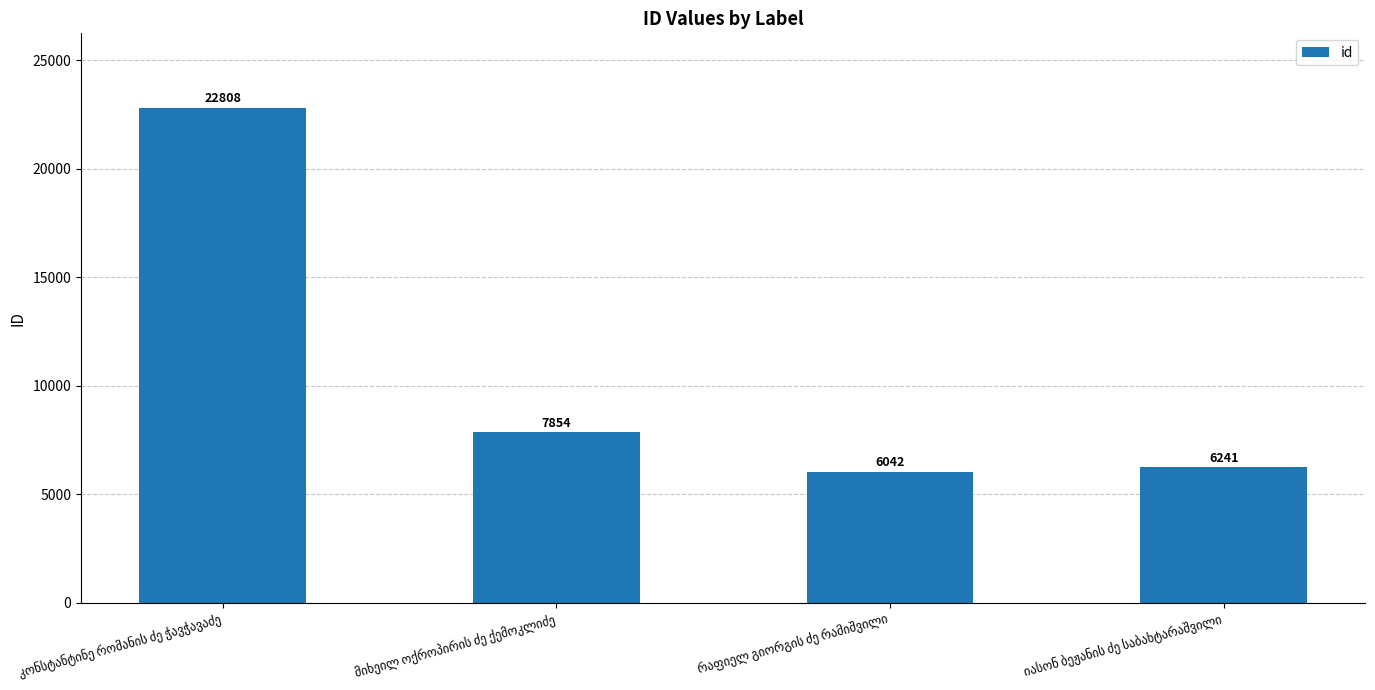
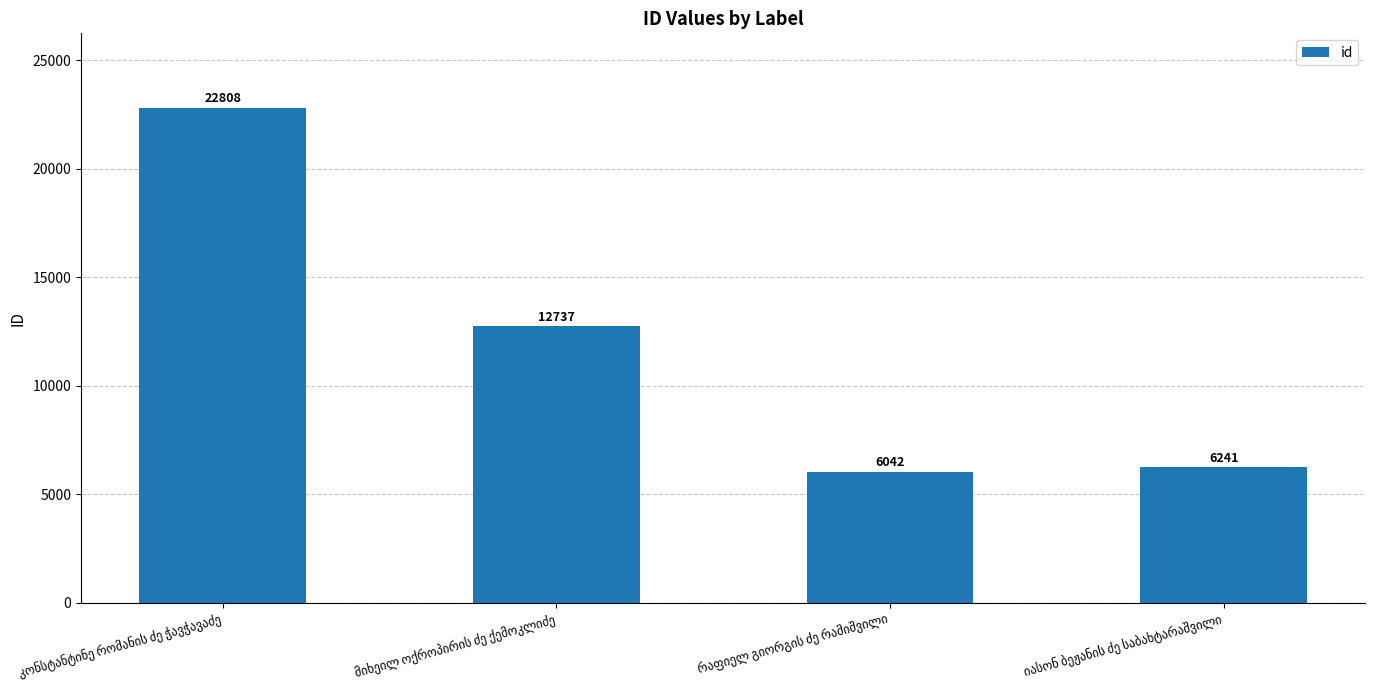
  {
    "კონსტანტინე რომანის ძე ჭავჭავაძე": 22808,
-   "მიხეილ ოქროპირის ძე ქემოკლიძე": 7854,
+   "მიხეილ ოქროპირის ძე ქემოკლიძე": 12737,
    "რაფიელ გიორგის ძე რამიშვილი": 6042,
    "იასონ ბეჟანის ძე საბახტარაშვილი": 6241
  }
